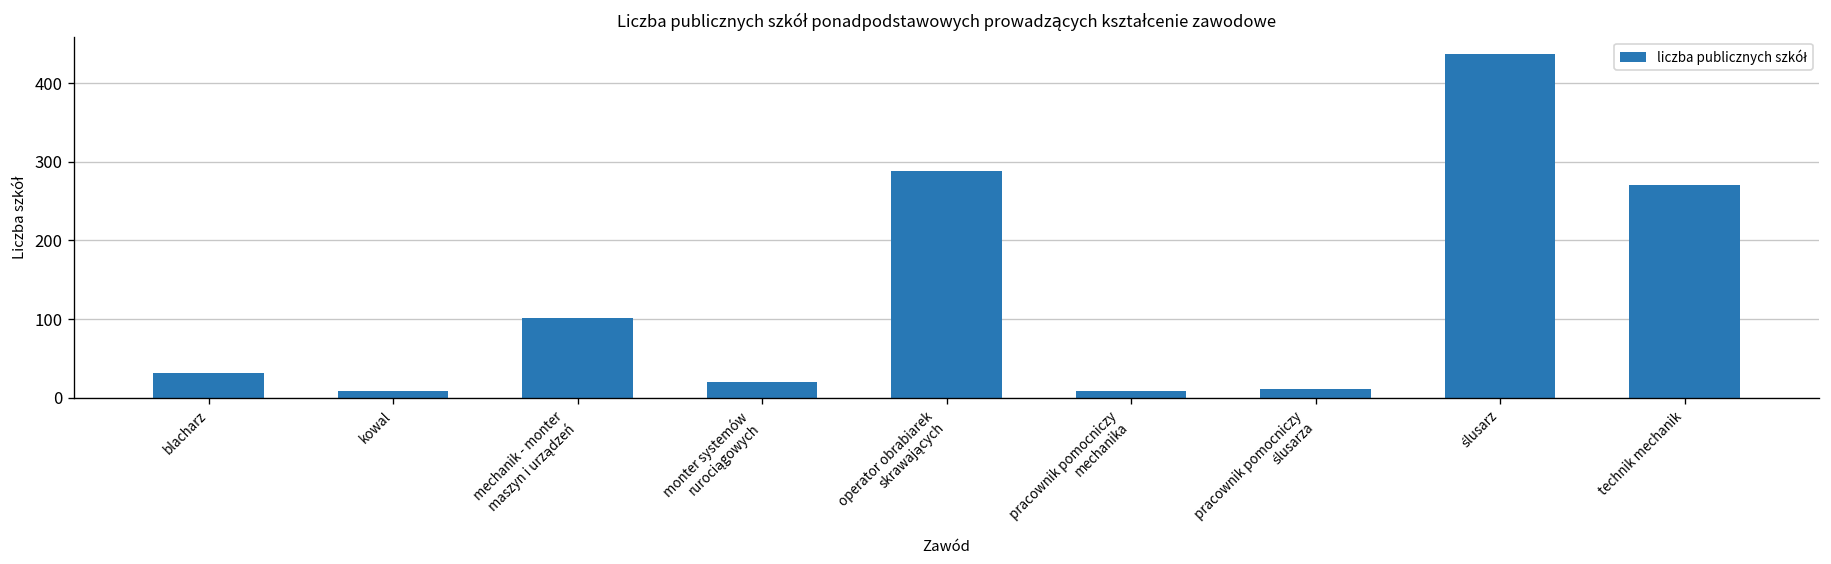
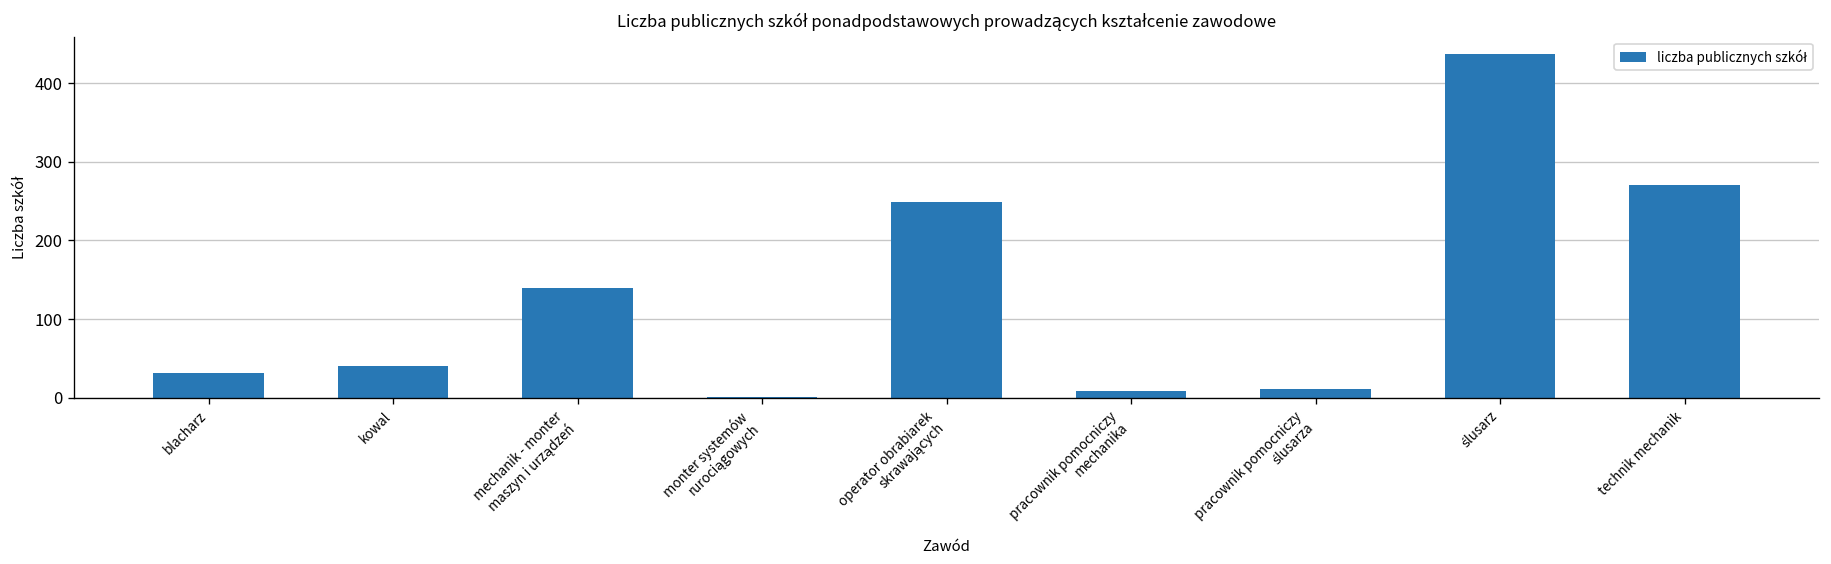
  {
    "blacharz": 30,
-   "kowal": 10,
-   "mechanik - monter maszyn i urządzeń": 100,
-   "monter systemów rurociągowych": 20,
-   "operator obrabiarek skrawających": 290,
+   "kowal": 40,
+   "mechanik - monter maszyn i urządzeń": 140,
+   "monter systemów rurociągowych": 0,
+   "operator obrabiarek skrawających": 250,
    "pracownik pomocniczy mechanika": 10,
    "pracownik pomocniczy ślusarza": 10,
    "ślusarz": 440,
    "technik mechanik": 270
  }
